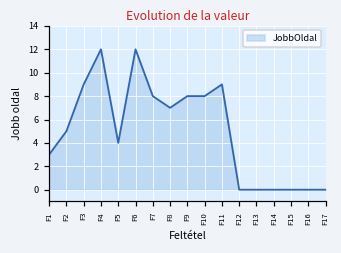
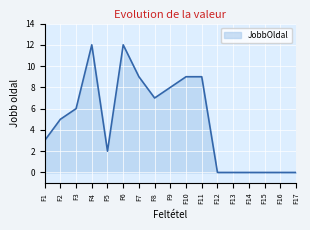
  {
    "F1": 3,
    "F2": 5,
-   "F3": 9,
+   "F3": 6,
    "F4": 12,
-   "F5": 4,
+   "F5": 2,
    "F6": 12,
-   "F7": 8,
+   "F7": 9,
    "F8": 7,
    "F9": 8,
-   "F10": 8,
+   "F10": 9,
    "F11": 9,
    "F12": 0,
    "F13": 0,
    "F14": 0,
    "F15": 0,
    "F16": 0,
    "F17": 0
  }
